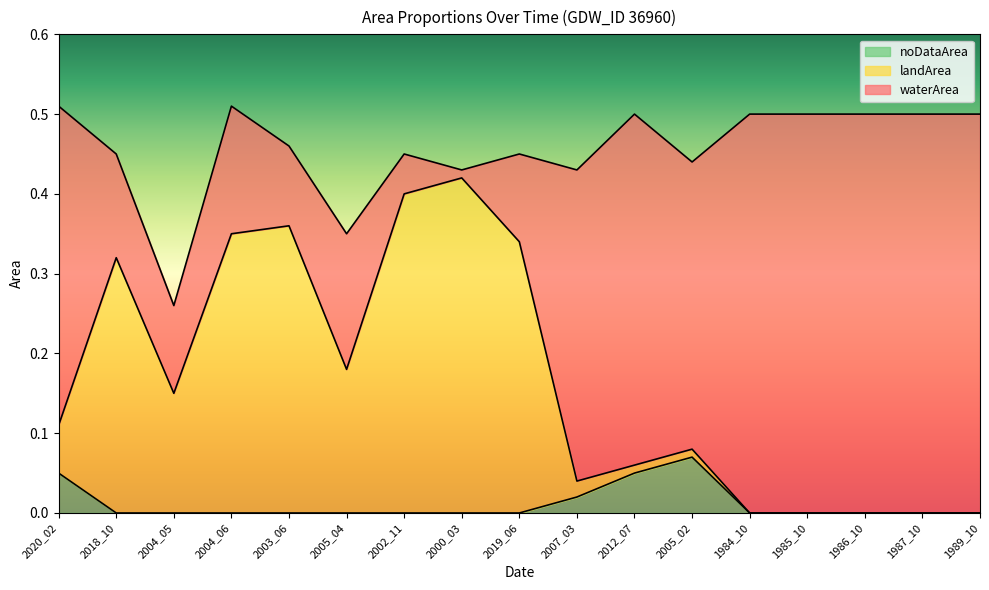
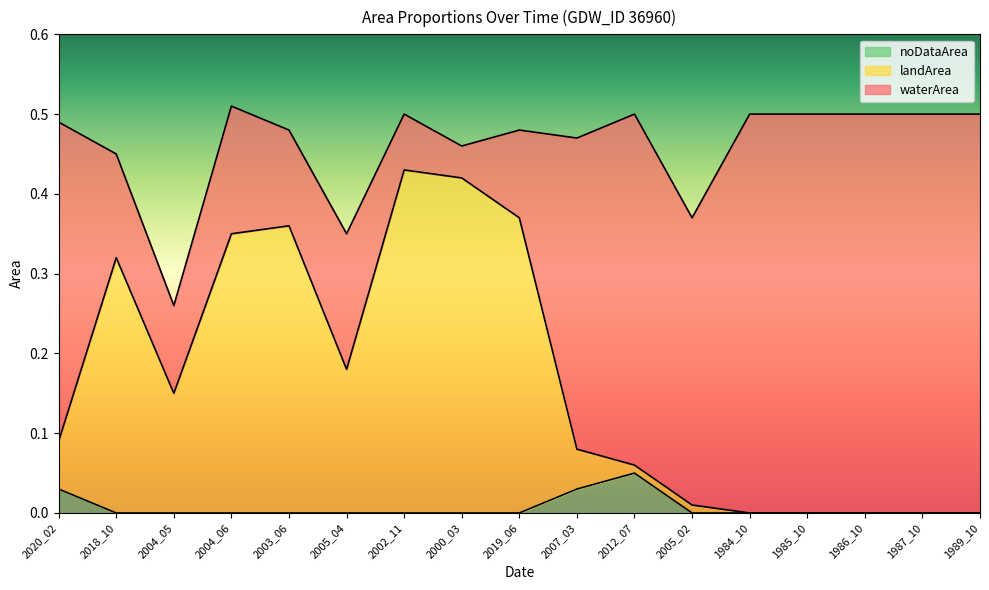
  {
    "noDataArea": {
-     "2020_02": 0.05,
+     "2020_02": 0.03,
      "2018_10": 0.00,
      "2004_05": 0.00,
      "2004_06": 0.00,
      "2003_06": 0.00,
      "2005_04": 0.00,
      "2002_11": 0.00,
      "2000_03": 0.00,
      "2019_06": 0.00,
-     "2007_03": 0.02,
+     "2007_03": 0.03,
      "2012_07": 0.05,
-     "2005_02": 0.07
+     "2005_02": 0.00
    },
    "landArea": {
      "2020_02": 0.06,
      "2018_10": 0.32,
      "2004_05": 0.15,
      "2004_06": 0.35,
      "2003_06": 0.36,
      "2005_04": 0.18,
-     "2002_11": 0.40,
+     "2002_11": 0.43,
      "2000_03": 0.42,
-     "2019_06": 0.34,
-     "2007_03": 0.02,
+     "2019_06": 0.37,
+     "2007_03": 0.05,
      "2012_07": 0.01,
      "2005_02": 0.01
    },
    "waterArea": {
      "2020_02": 0.40,
      "2018_10": 0.13,
      "2004_05": 0.11,
      "2004_06": 0.16,
-     "2003_06": 0.10,
+     "2003_06": 0.12,
      "2005_04": 0.17,
-     "2002_11": 0.05,
-     "2000_03": 0.01,
+     "2002_11": 0.07,
+     "2000_03": 0.04,
      "2019_06": 0.11,
      "2007_03": 0.39,
      "2012_07": 0.44,
      "2005_02": 0.36,
      "1984_10": 0.50,
      "1985_10": 0.50,
      "1986_10": 0.50,
      "1987_10": 0.50,
      "1989_10": 0.50
    }
  }
